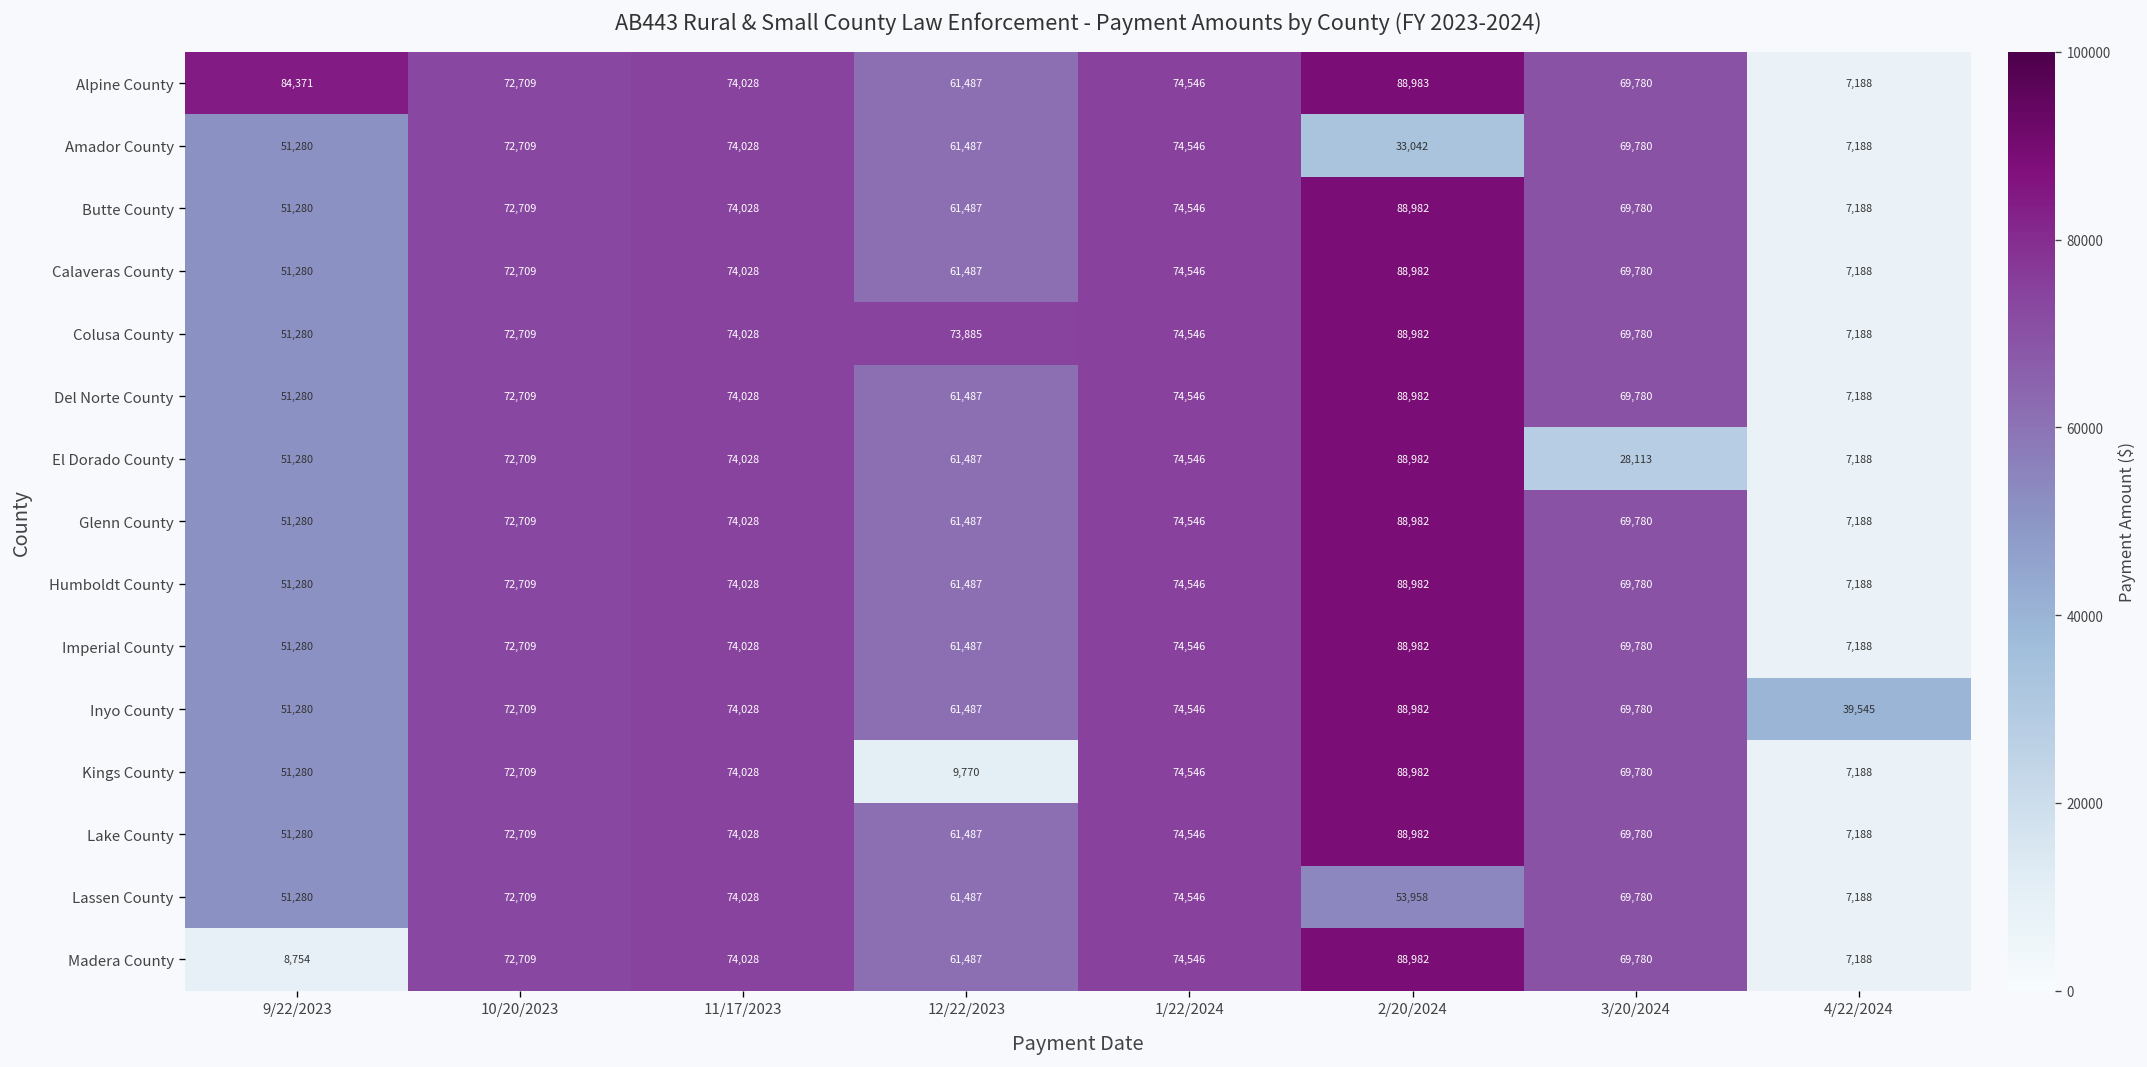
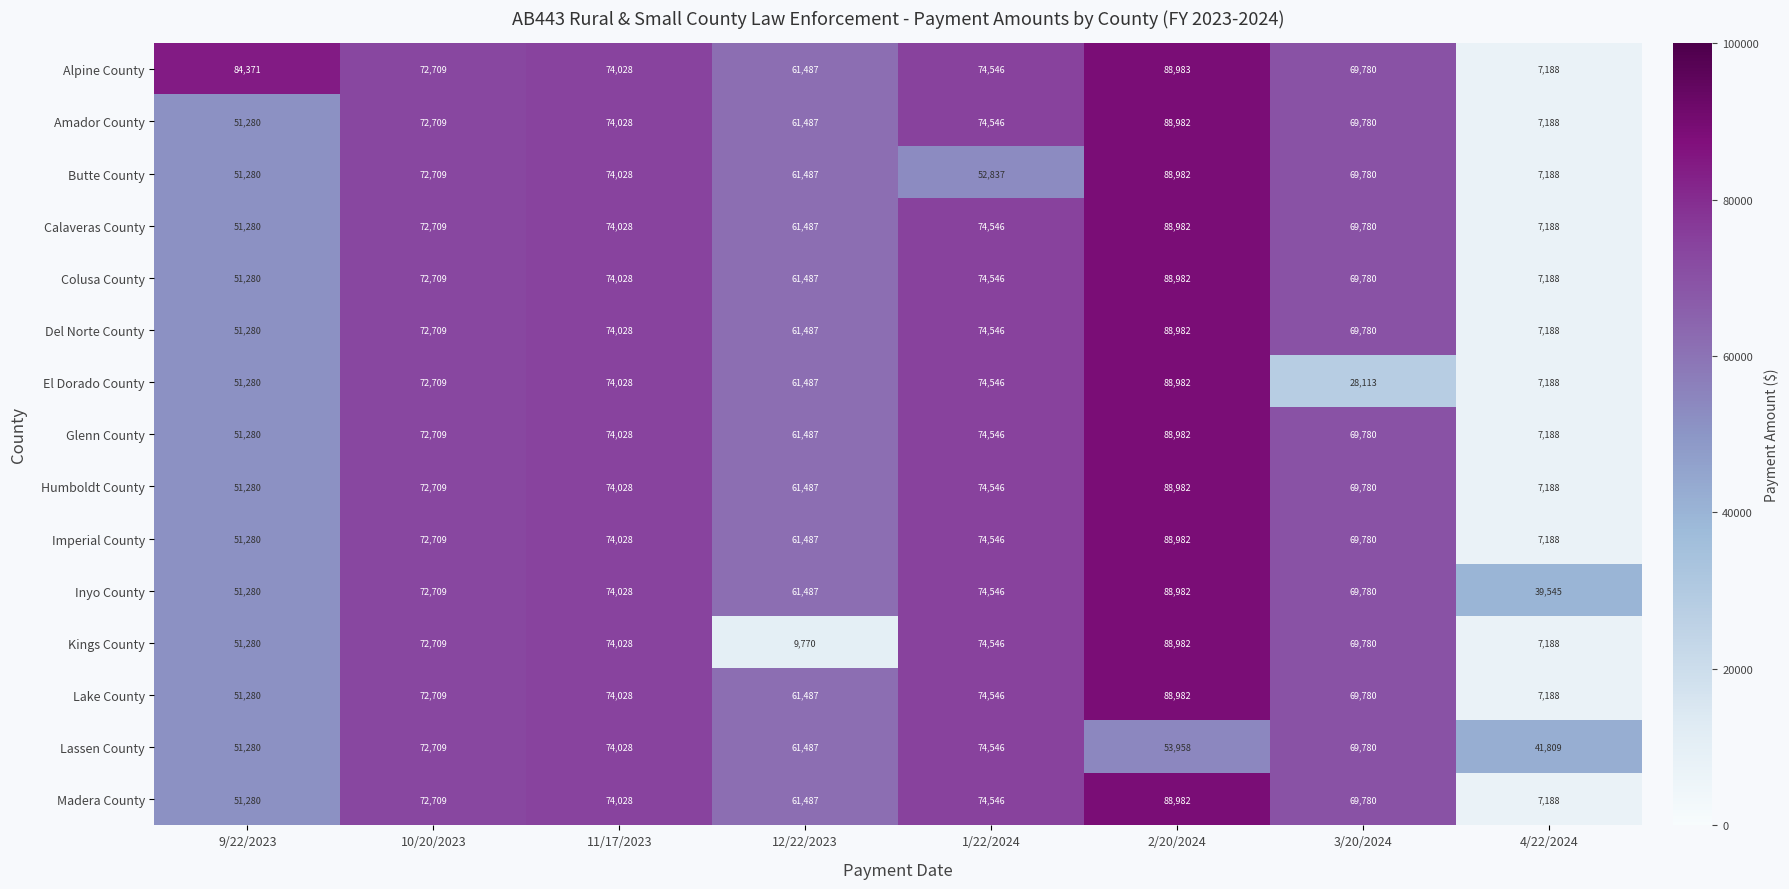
  {
    "Alpine County": {
      "9/22/2023": "84,371",
      "10/20/2023": "72,709",
      "11/17/2023": "74,028",
      "12/22/2023": "61,487",
      "1/22/2024": "74,546",
      "2/20/2024": "88,983",
      "3/20/2024": "69,780",
      "4/22/2024": "7,188"
    },
    "Amador County": {
      "9/22/2023": "51,280",
      "10/20/2023": "72,709",
      "11/17/2023": "74,028",
      "12/22/2023": "61,487",
      "1/22/2024": "74,546",
-     "2/20/2024": "33,042",
+     "2/20/2024": "88,982",
      "3/20/2024": "69,780",
      "4/22/2024": "7,188"
    },
    "Butte County": {
      "9/22/2023": "51,280",
      "10/20/2023": "72,709",
      "11/17/2023": "74,028",
      "12/22/2023": "61,487",
-     "1/22/2024": "74,546",
+     "1/22/2024": "52,837",
      "2/20/2024": "88,982",
      "3/20/2024": "69,780",
      "4/22/2024": "7,188"
    },
    "Calaveras County": {
      "9/22/2023": "51,280",
      "10/20/2023": "72,709",
      "11/17/2023": "74,028",
      "12/22/2023": "61,487",
      "1/22/2024": "74,546",
      "2/20/2024": "88,982",
      "3/20/2024": "69,780",
      "4/22/2024": "7,188"
    },
    "Colusa County": {
      "9/22/2023": "51,280",
      "10/20/2023": "72,709",
      "11/17/2023": "74,028",
-     "12/22/2023": "73,885",
+     "12/22/2023": "61,487",
      "1/22/2024": "74,546",
      "2/20/2024": "88,982",
      "3/20/2024": "69,780",
      "4/22/2024": "7,188"
    },
    "Del Norte County": {
      "9/22/2023": "51,280",
      "10/20/2023": "72,709",
      "11/17/2023": "74,028",
      "12/22/2023": "61,487",
      "1/22/2024": "74,546",
      "2/20/2024": "88,982",
      "3/20/2024": "69,780",
      "4/22/2024": "7,188"
    },
    "El Dorado County": {
      "9/22/2023": "51,280",
      "10/20/2023": "72,709",
      "11/17/2023": "74,028",
      "12/22/2023": "61,487",
      "1/22/2024": "74,546",
      "2/20/2024": "88,982",
      "3/20/2024": "28,113",
      "4/22/2024": "7,188"
    },
    "Glenn County": {
      "9/22/2023": "51,280",
      "10/20/2023": "72,709",
      "11/17/2023": "74,028",
      "12/22/2023": "61,487",
      "1/22/2024": "74,546",
      "2/20/2024": "88,982",
      "3/20/2024": "69,780",
      "4/22/2024": "7,188"
    },
    "Humboldt County": {
      "9/22/2023": "51,280",
      "10/20/2023": "72,709",
      "11/17/2023": "74,028",
      "12/22/2023": "61,487",
      "1/22/2024": "74,546",
      "2/20/2024": "88,982",
      "3/20/2024": "69,780",
      "4/22/2024": "7,188"
    },
    "Imperial County": {
      "9/22/2023": "51,280",
      "10/20/2023": "72,709",
      "11/17/2023": "74,028",
      "12/22/2023": "61,487",
      "1/22/2024": "74,546",
      "2/20/2024": "88,982",
      "3/20/2024": "69,780",
      "4/22/2024": "7,188"
    },
    "Inyo County": {
      "9/22/2023": "51,280",
      "10/20/2023": "72,709",
      "11/17/2023": "74,028",
      "12/22/2023": "61,487",
      "1/22/2024": "74,546",
      "2/20/2024": "88,982",
      "3/20/2024": "69,780",
      "4/22/2024": "39,545"
    },
    "Kings County": {
      "9/22/2023": "51,280",
      "10/20/2023": "72,709",
      "11/17/2023": "74,028",
      "12/22/2023": "9,770",
      "1/22/2024": "74,546",
      "2/20/2024": "88,982",
      "3/20/2024": "69,780",
      "4/22/2024": "7,188"
    },
    "Lake County": {
      "9/22/2023": "51,280",
      "10/20/2023": "72,709",
      "11/17/2023": "74,028",
      "12/22/2023": "61,487",
      "1/22/2024": "74,546",
      "2/20/2024": "88,982",
      "3/20/2024": "69,780",
      "4/22/2024": "7,188"
    },
    "Lassen County": {
      "9/22/2023": "51,280",
      "10/20/2023": "72,709",
      "11/17/2023": "74,028",
      "12/22/2023": "61,487",
      "1/22/2024": "74,546",
      "2/20/2024": "53,958",
      "3/20/2024": "69,780",
-     "4/22/2024": "7,188"
+     "4/22/2024": "41,809"
    },
    "Madera County": {
-     "9/22/2023": "8,754",
+     "9/22/2023": "51,280",
      "10/20/2023": "72,709",
      "11/17/2023": "74,028",
      "12/22/2023": "61,487",
      "1/22/2024": "74,546",
      "2/20/2024": "88,982",
      "3/20/2024": "69,780",
      "4/22/2024": "7,188"
    }
  }
